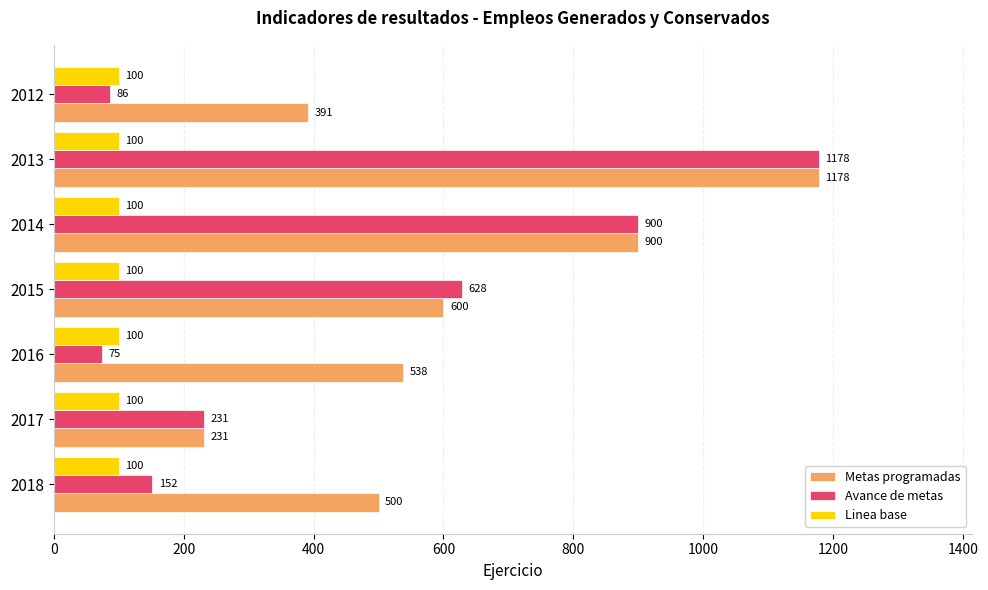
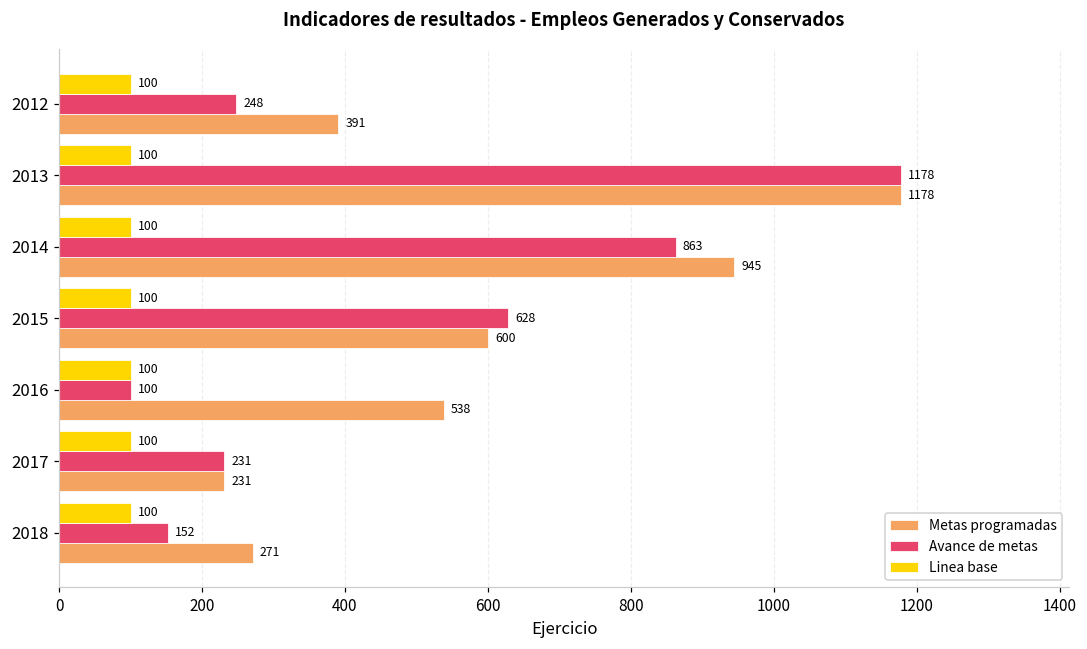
  {
    "Metas programadas": {
      "2012": 391,
      "2013": 1178,
-     "2014": 900,
+     "2014": 945,
      "2015": 600,
      "2016": 538,
      "2017": 231,
-     "2018": 500
+     "2018": 271
    },
    "Avance de metas": {
-     "2012": 86,
+     "2012": 248,
      "2013": 1178,
-     "2014": 900,
+     "2014": 863,
      "2015": 628,
-     "2016": 75,
+     "2016": 100,
      "2017": 231,
      "2018": 152
    },
    "Linea base": {
      "2012": 100,
      "2013": 100,
      "2014": 100,
      "2015": 100,
      "2016": 100,
      "2017": 100,
      "2018": 100
    }
  }
